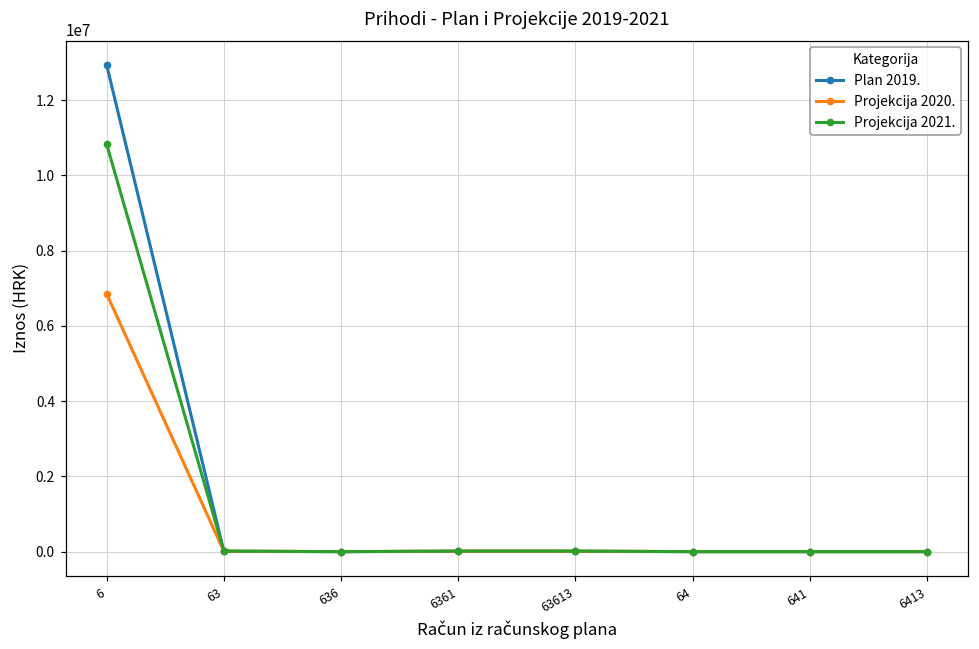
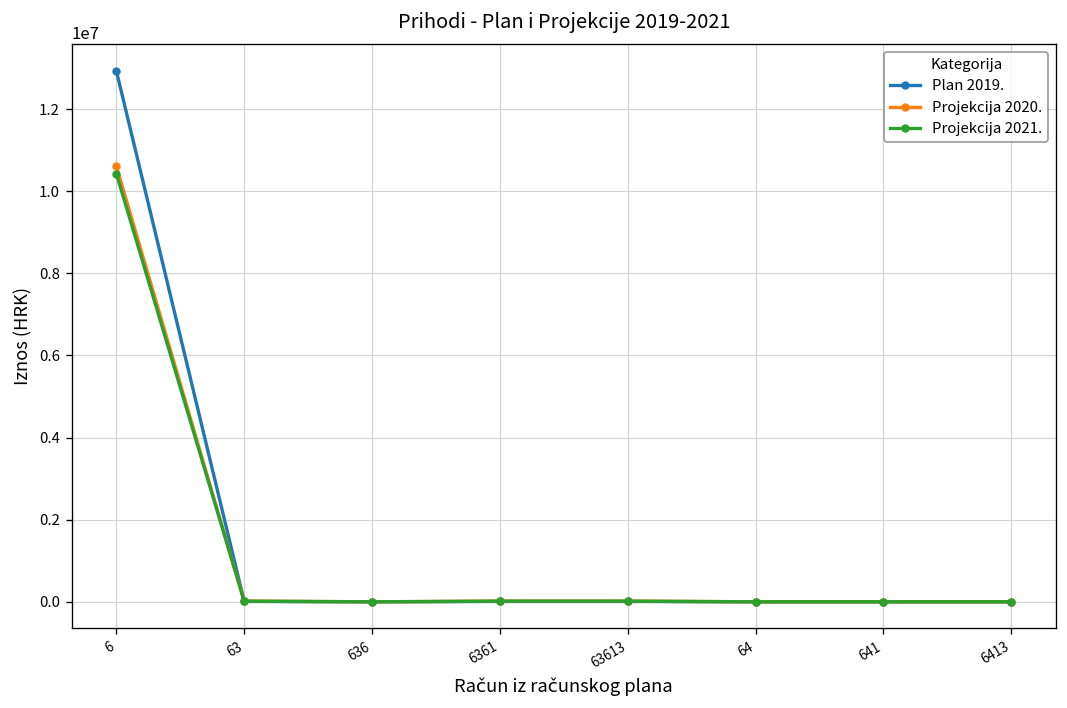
  {
    "Plan 2019.": {
      "6": 12900000
    },
    "Projekcija 2020.": {
-     "6": 6900000
+     "6": 10600000
    },
    "Projekcija 2021.": {
-     "6": 10800000
+     "6": 10400000
    }
  }
